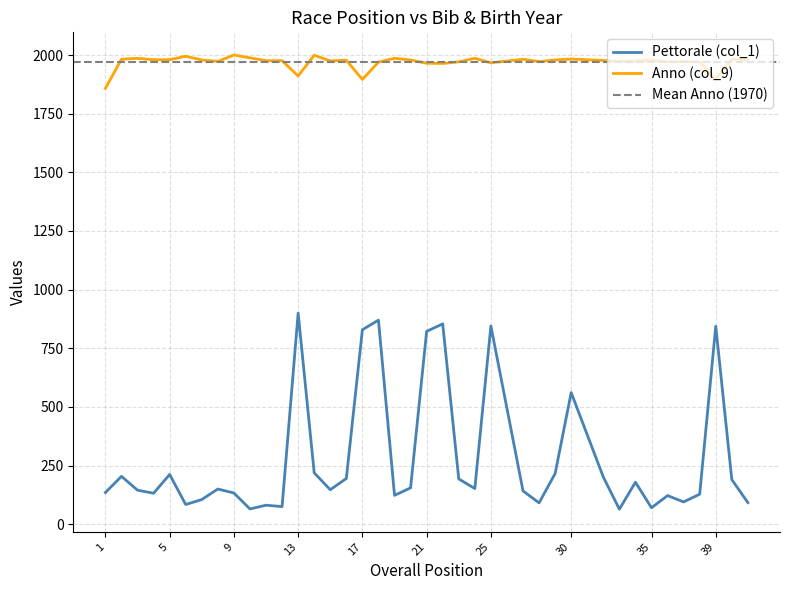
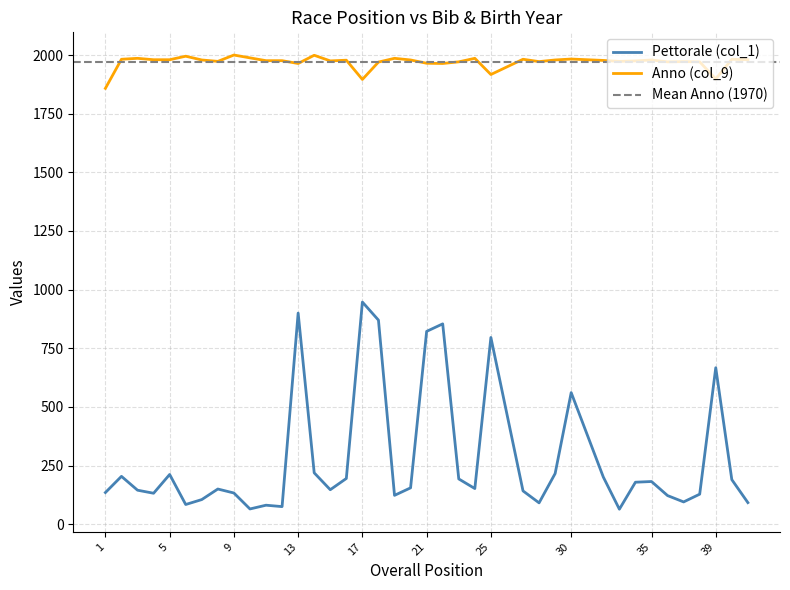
  {
    "Pettorale (col_1)": {
      "1": 140,
      "5": 210,
      "9": 130,
      "13": 900,
-     "17": 830,
+     "17": 950,
      "21": 820,
-     "25": 850,
+     "25": 800,
      "30": 560,
-     "35": 70,
-     "39": 840
+     "35": 180,
+     "39": 670
    },
    "Anno (col_9)": {
      "1": 1860,
      "5": 1980,
      "9": 2000,
-     "13": 1910,
+     "13": 1960,
      "17": 1900,
      "21": 1970,
-     "25": 1970,
+     "25": 1920,
      "30": 1980
    }
  }
